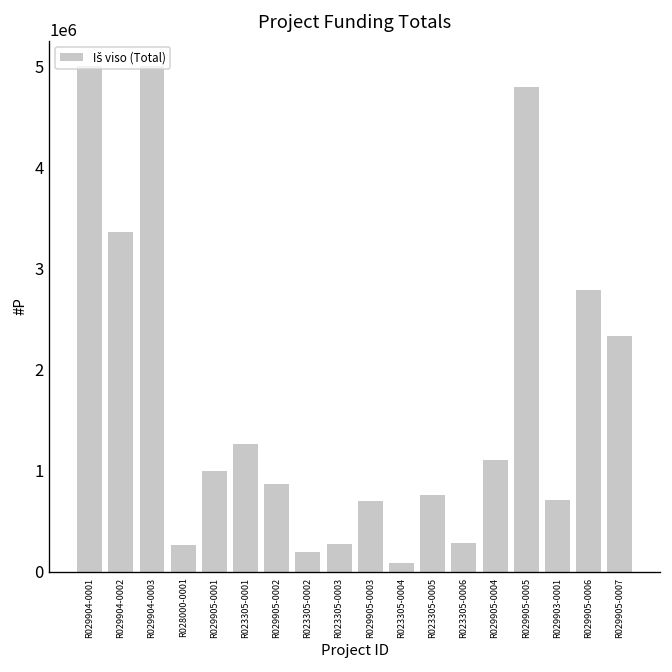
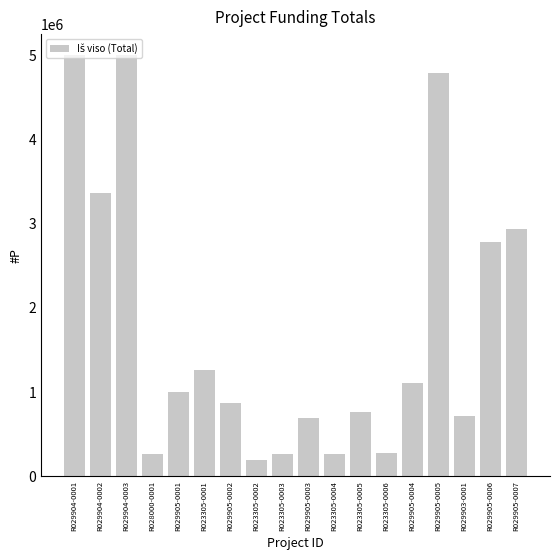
  {
    "R029904-0002": 3400000,
    "R028000-0001": 300000,
    "R029905-0001": 1000000,
    "R023305-0001": 1300000,
    "R029905-0002": 900000,
    "R023305-0002": 200000,
    "R023305-0003": 300000,
    "R029905-0003": 700000,
-   "R023305-0004": 100000,
+   "R023305-0004": 300000,
    "R023305-0005": 800000,
    "R023305-0006": 300000,
    "R029905-0004": 1100000,
    "R029905-0005": 4800000,
    "R029903-0001": 700000,
    "R029905-0006": 2800000,
-   "R029905-0007": 2300000
+   "R029905-0007": 2900000
  }
